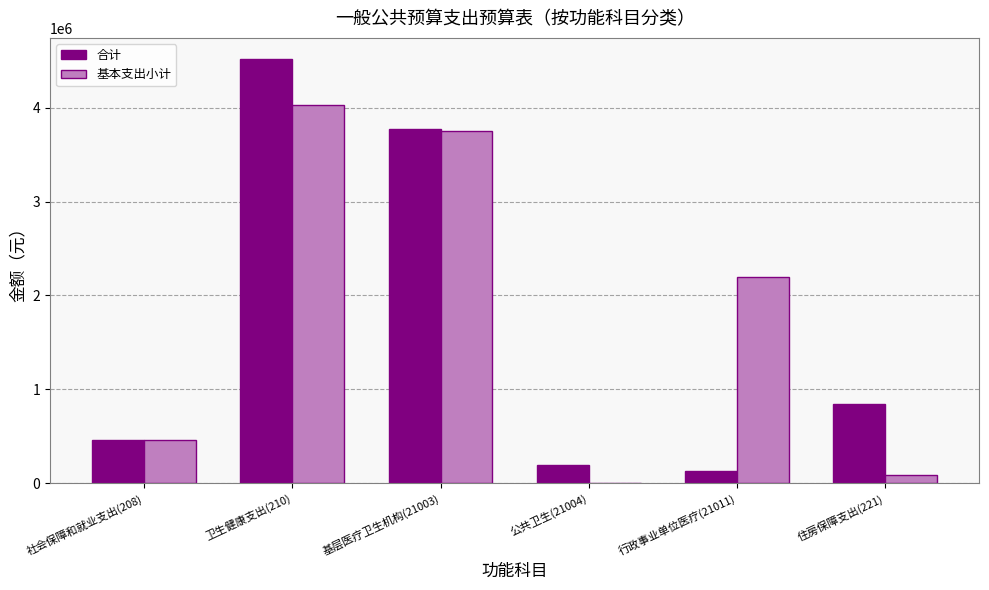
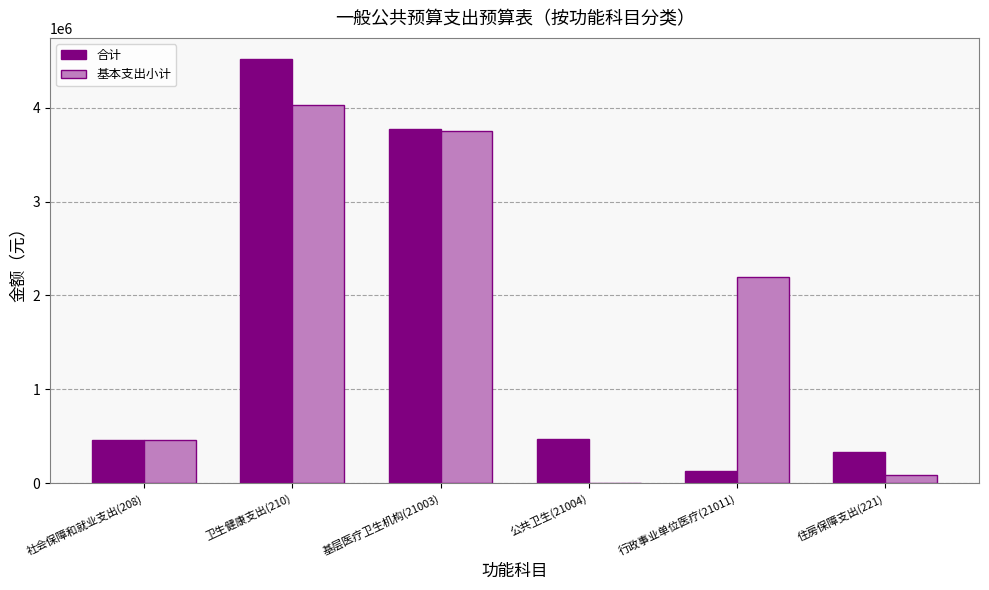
  {
    "合计": {
      "社会保障和就业支出(208)": 500000,
      "卫生健康支出(210)": 4500000,
      "基层医疗卫生机构(21003)": 3800000,
-     "公共卫生(21004)": 200000,
+     "公共卫生(21004)": 500000,
      "行政事业单位医疗(21011)": 100000,
-     "住房保障支出(221)": 800000
+     "住房保障支出(221)": 300000
    },
    "基本支出小计": {
      "社会保障和就业支出(208)": 500000,
      "卫生健康支出(210)": 4000000,
      "基层医疗卫生机构(21003)": 3800000,
      "公共卫生(21004)": 0,
      "行政事业单位医疗(21011)": 2200000,
      "住房保障支出(221)": 100000
    }
  }
